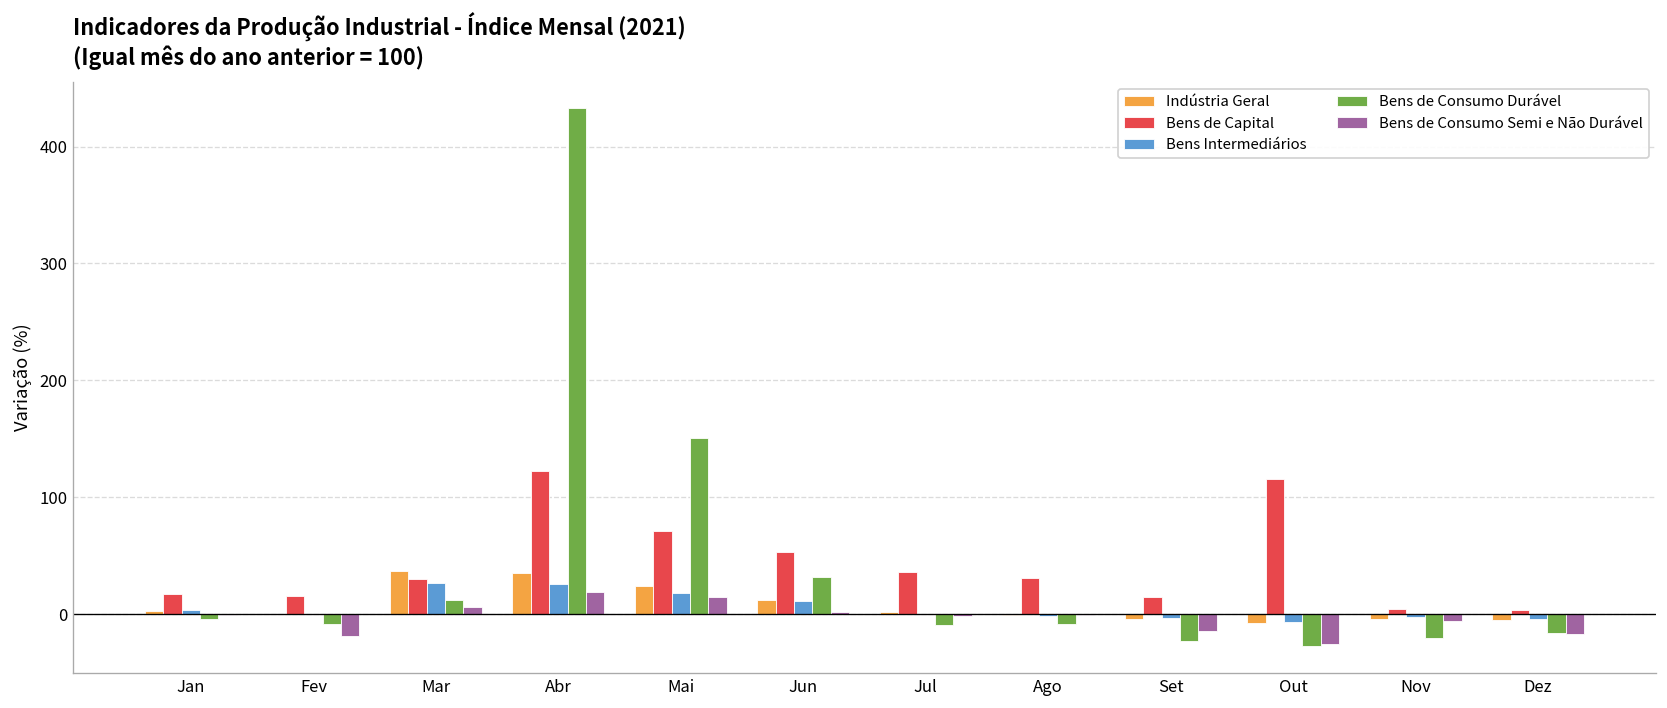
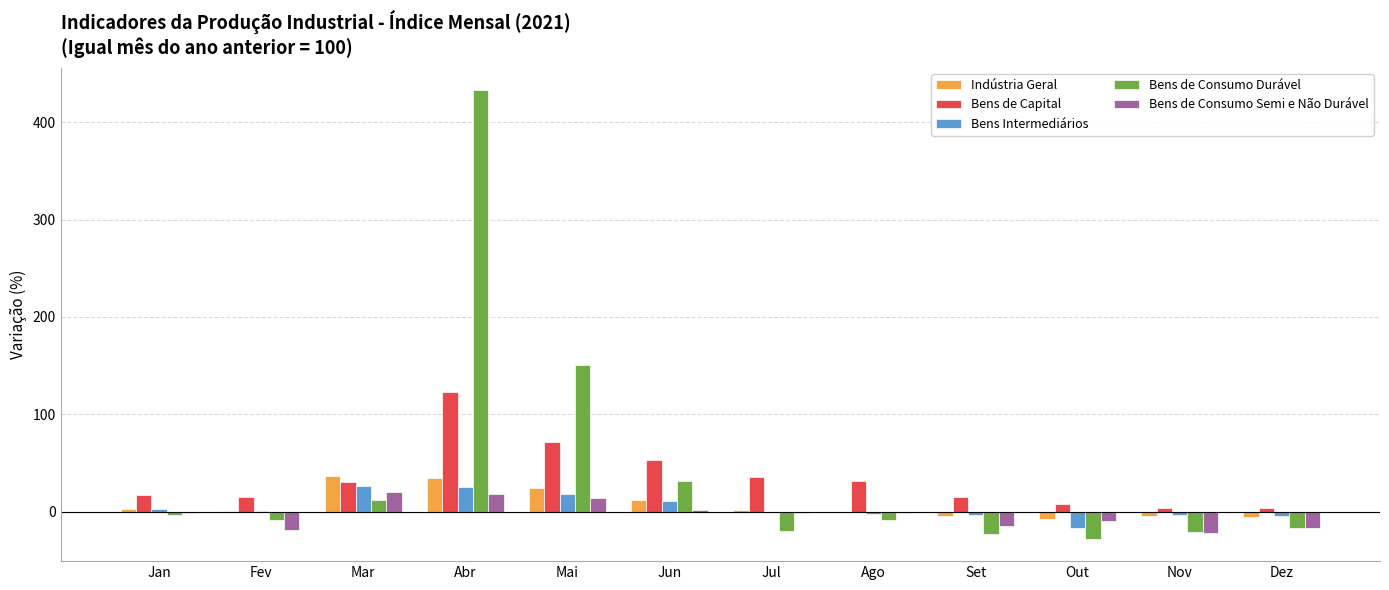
  {
    "Indústria Geral": {
      "Mar": 40,
      "Abr": 30,
      "Mai": 20,
      "Jun": 10,
      "Set": 0,
      "Out": -10,
      "Nov": 0,
      "Dez": -10
    },
    "Bens de Capital": {
      "Jan": 20,
      "Fev": 20,
      "Mar": 30,
      "Abr": 120,
      "Mai": 70,
      "Jun": 50,
      "Jul": 40,
      "Ago": 30,
      "Set": 10,
-     "Out": 120,
+     "Out": 10,
      "Nov": 0,
      "Dez": 0
    },
    "Bens Intermediários": {
      "Jan": 0,
      "Mar": 30,
      "Abr": 30,
      "Mai": 20,
      "Jun": 10,
      "Set": 0,
-     "Out": -10,
+     "Out": -20,
      "Nov": 0,
      "Dez": 0
    },
    "Bens de Consumo Durável": {
      "Jan": 0,
      "Fev": -10,
      "Mar": 10,
      "Abr": 430,
      "Mai": 150,
      "Jun": 30,
-     "Jul": -10,
+     "Jul": -20,
      "Ago": -10,
      "Set": -20,
      "Out": -30,
      "Nov": -20,
      "Dez": -20
    },
    "Bens de Consumo Semi e Não Durável": {
      "Fev": -20,
-     "Mar": 10,
+     "Mar": 20,
      "Abr": 20,
      "Mai": 10,
      "Set": -10,
-     "Out": -30,
-     "Nov": -10,
+     "Out": -10,
+     "Nov": -20,
      "Dez": -20
    }
  }
